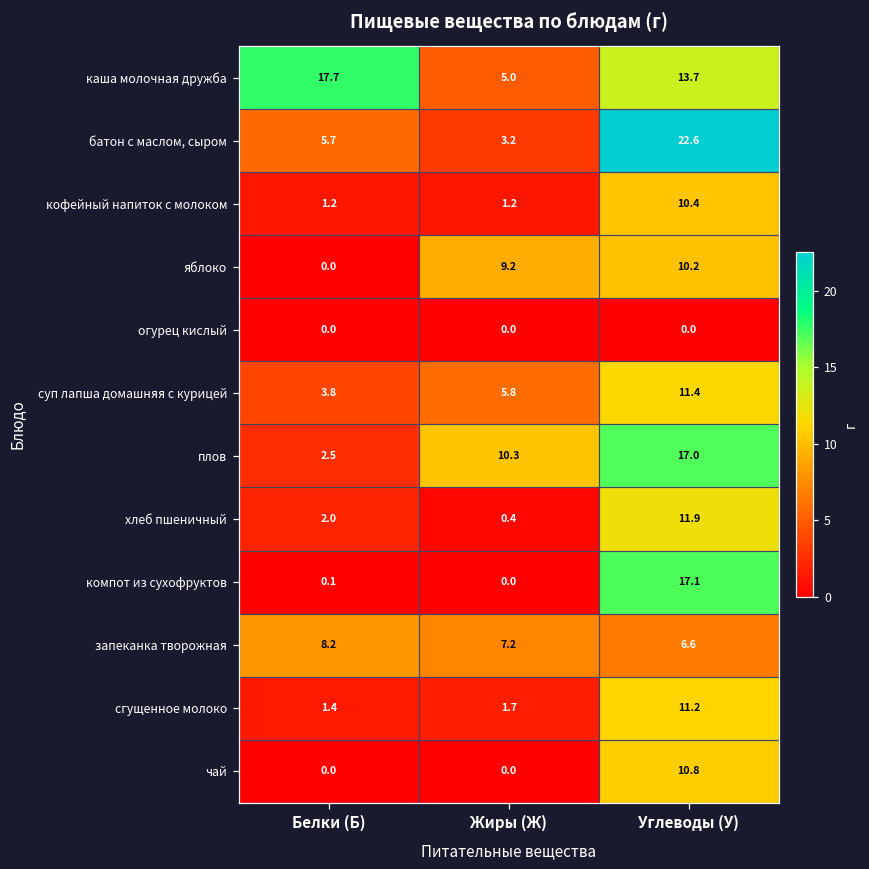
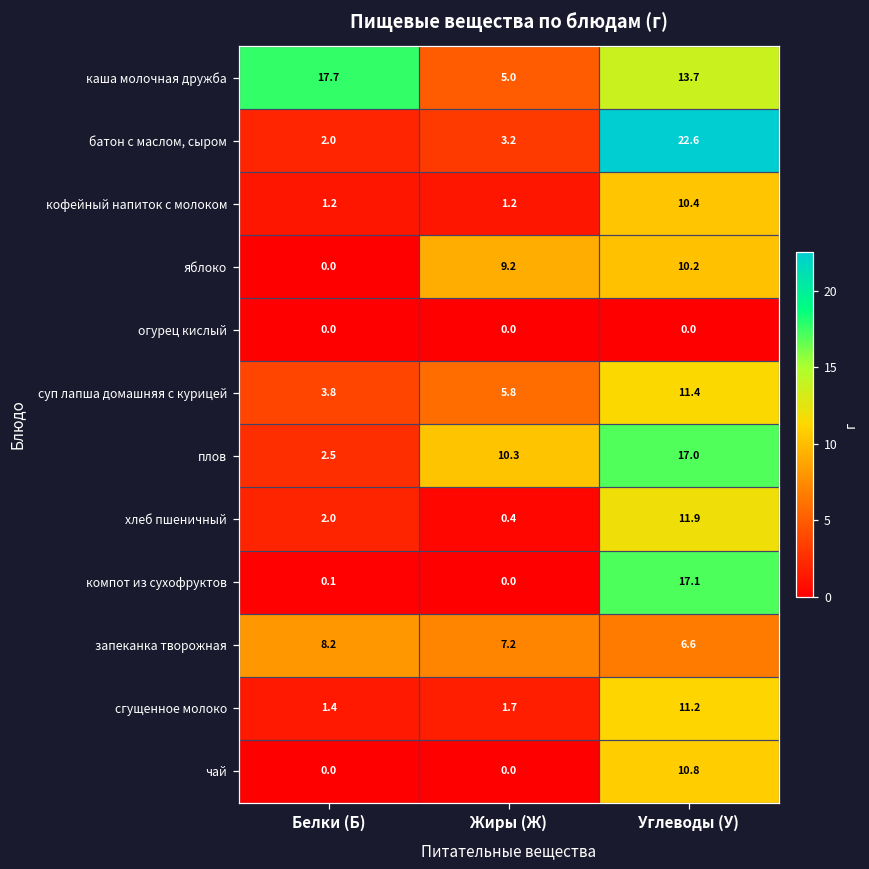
  {
    "каша молочная дружба": {
      "Белки (Б)": 17.7,
      "Жиры (Ж)": 5.0,
      "Углеводы (У)": 13.7
    },
    "батон с маслом, сыром": {
-     "Белки (Б)": 5.7,
+     "Белки (Б)": 2.0,
      "Жиры (Ж)": 3.2,
      "Углеводы (У)": 22.6
    },
    "кофейный напиток с молоком": {
      "Белки (Б)": 1.2,
      "Жиры (Ж)": 1.2,
      "Углеводы (У)": 10.4
    },
    "яблоко": {
      "Белки (Б)": 0.0,
      "Жиры (Ж)": 9.2,
      "Углеводы (У)": 10.2
    },
    "огурец кислый": {
      "Белки (Б)": 0.0,
      "Жиры (Ж)": 0.0,
      "Углеводы (У)": 0.0
    },
    "суп лапша домашняя с курицей": {
      "Белки (Б)": 3.8,
      "Жиры (Ж)": 5.8,
      "Углеводы (У)": 11.4
    },
    "плов": {
      "Белки (Б)": 2.5,
      "Жиры (Ж)": 10.3,
      "Углеводы (У)": 17.0
    },
    "хлеб пшеничный": {
      "Белки (Б)": 2.0,
      "Жиры (Ж)": 0.4,
      "Углеводы (У)": 11.9
    },
    "компот из сухофруктов": {
      "Белки (Б)": 0.1,
      "Жиры (Ж)": 0.0,
      "Углеводы (У)": 17.1
    },
    "запеканка творожная": {
      "Белки (Б)": 8.2,
      "Жиры (Ж)": 7.2,
      "Углеводы (У)": 6.6
    },
    "сгущенное молоко": {
      "Белки (Б)": 1.4,
      "Жиры (Ж)": 1.7,
      "Углеводы (У)": 11.2
    },
    "чай": {
      "Белки (Б)": 0.0,
      "Жиры (Ж)": 0.0,
      "Углеводы (У)": 10.8
    }
  }
